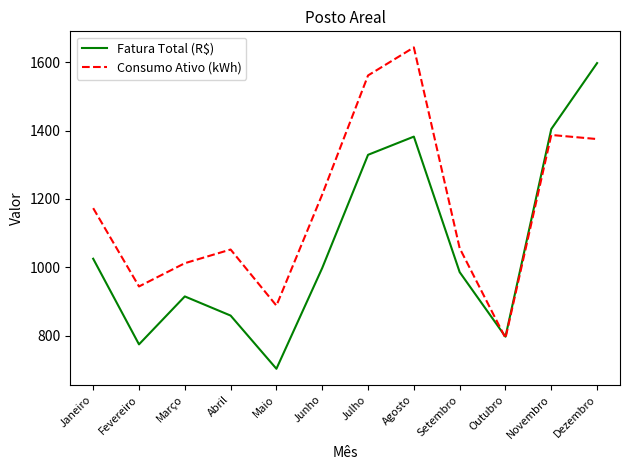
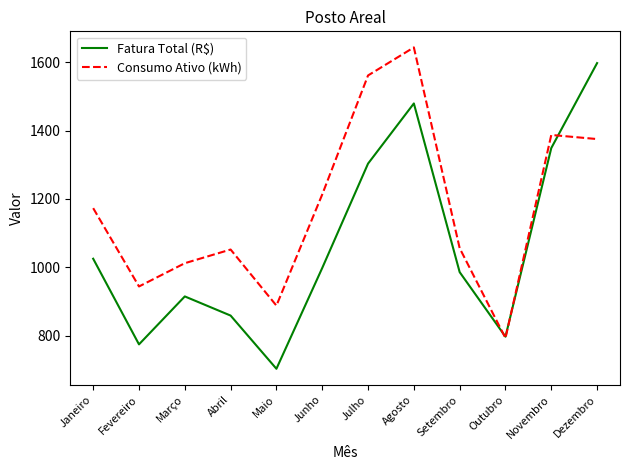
  {
    "Fatura Total (R$)": {
      "Janeiro": 1030,
      "Fevereiro": 770,
      "Março": 910,
      "Abril": 860,
      "Maio": 700,
      "Junho": 1000,
-     "Julho": 1330,
-     "Agosto": 1380,
+     "Julho": 1300,
+     "Agosto": 1480,
      "Setembro": 990,
-     "Novembro": 1400,
+     "Novembro": 1350,
      "Dezembro": 1600
    },
    "Consumo Ativo (kWh)": {
      "Janeiro": 1170,
      "Fevereiro": 940,
      "Março": 1010,
      "Abril": 1050,
      "Maio": 890,
      "Junho": 1210,
      "Julho": 1560,
      "Agosto": 1640,
      "Setembro": 1060,
      "Novembro": 1390,
      "Dezembro": 1380
    }
  }
